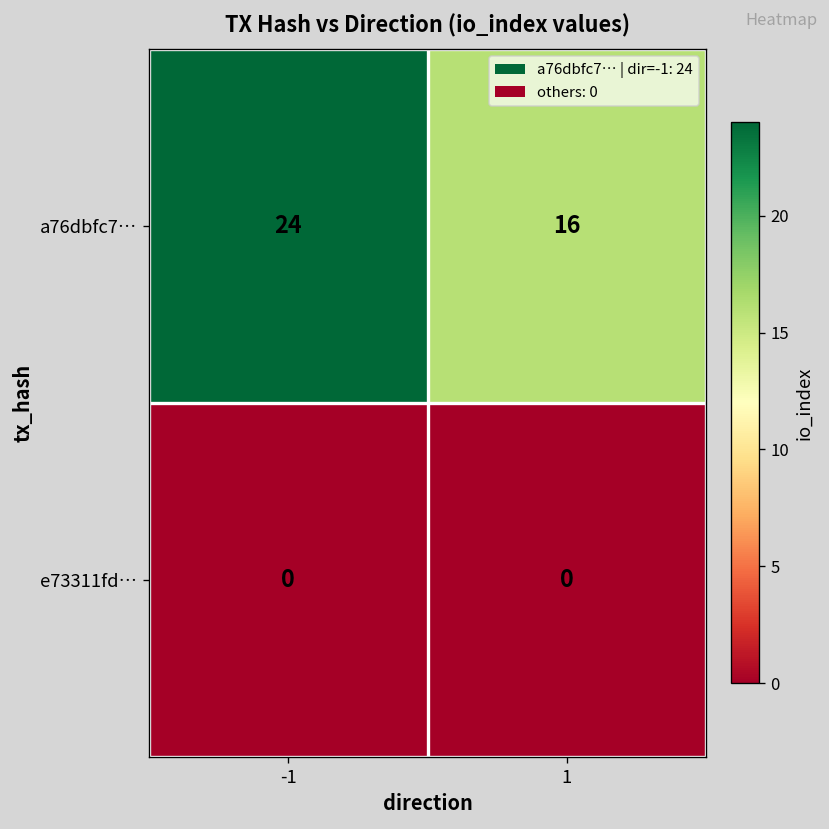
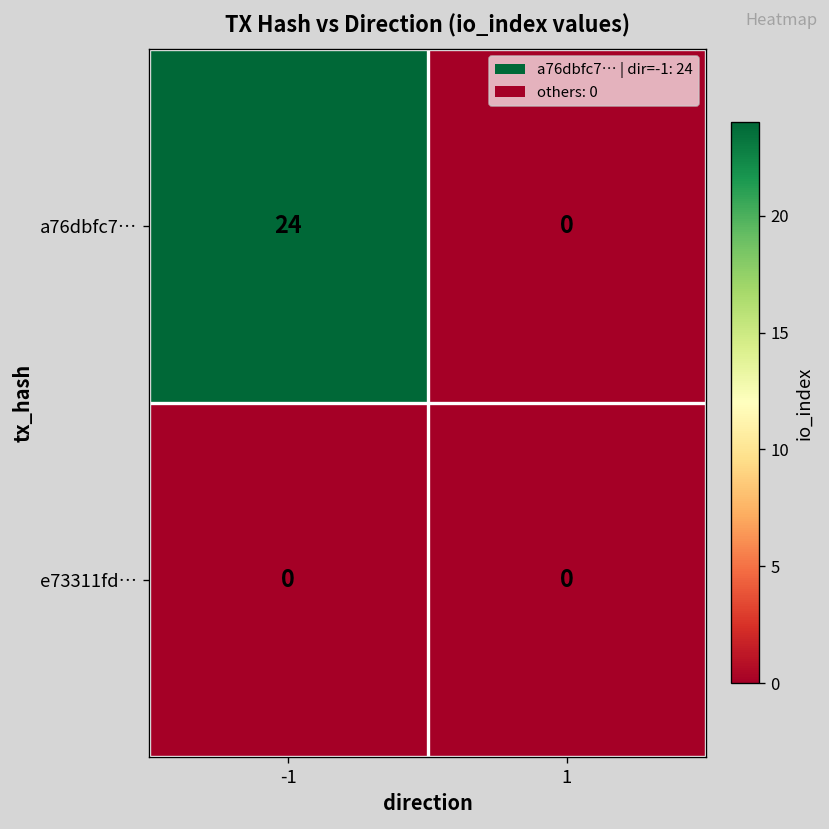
  {
    "a76dbfc7…": {
      "-1": 24,
-     "1": 16
+     "1": 0
    },
    "e73311fd…": {
      "-1": 0,
      "1": 0
    }
  }
